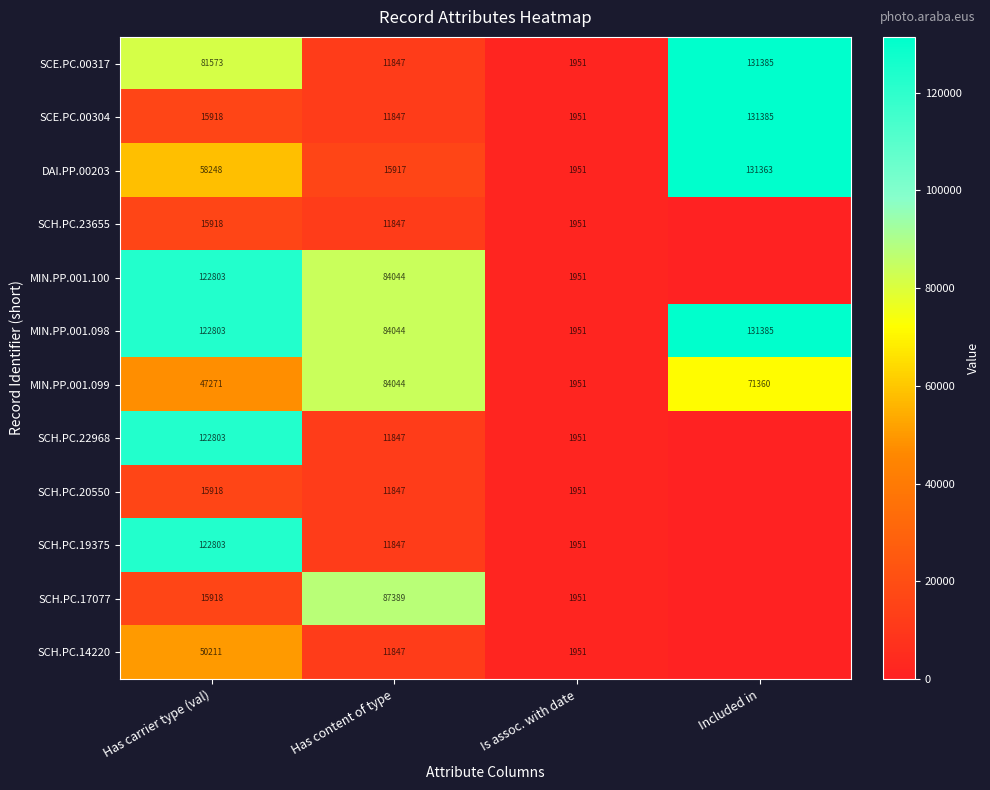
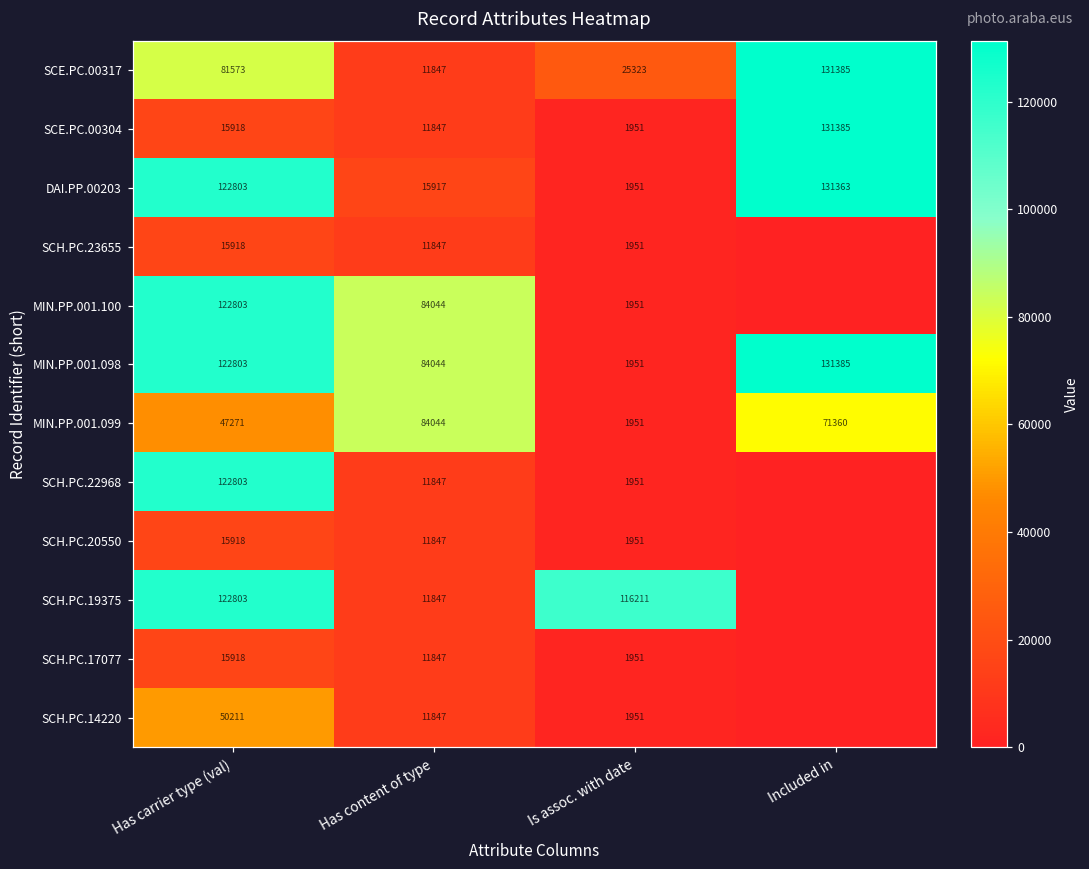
  {
    "SCE.PC.00317": {
      "Has carrier type (val)": 81573,
      "Has content of type": 11847,
-     "Is assoc. with date": 1951,
+     "Is assoc. with date": 25323,
      "Included in": 131385
    },
    "SCE.PC.00304": {
      "Has carrier type (val)": 15918,
      "Has content of type": 11847,
      "Is assoc. with date": 1951,
      "Included in": 131385
    },
    "DAI.PP.00203": {
-     "Has carrier type (val)": 58248,
+     "Has carrier type (val)": 122803,
      "Has content of type": 15917,
      "Is assoc. with date": 1951,
      "Included in": 131363
    },
    "SCH.PC.23655": {
      "Has carrier type (val)": 15918,
      "Has content of type": 11847,
      "Is assoc. with date": 1951
    },
    "MIN.PP.001.100": {
      "Has carrier type (val)": 122803,
      "Has content of type": 84044,
      "Is assoc. with date": 1951
    },
    "MIN.PP.001.098": {
      "Has carrier type (val)": 122803,
      "Has content of type": 84044,
      "Is assoc. with date": 1951,
      "Included in": 131385
    },
    "MIN.PP.001.099": {
      "Has carrier type (val)": 47271,
      "Has content of type": 84044,
      "Is assoc. with date": 1951,
      "Included in": 71360
    },
    "SCH.PC.22968": {
      "Has carrier type (val)": 122803,
      "Has content of type": 11847,
      "Is assoc. with date": 1951
    },
    "SCH.PC.20550": {
      "Has carrier type (val)": 15918,
      "Has content of type": 11847,
      "Is assoc. with date": 1951
    },
    "SCH.PC.19375": {
      "Has carrier type (val)": 122803,
      "Has content of type": 11847,
-     "Is assoc. with date": 1951
+     "Is assoc. with date": 116211
    },
    "SCH.PC.17077": {
      "Has carrier type (val)": 15918,
-     "Has content of type": 87389,
+     "Has content of type": 11847,
      "Is assoc. with date": 1951
    },
    "SCH.PC.14220": {
      "Has carrier type (val)": 50211,
      "Has content of type": 11847,
      "Is assoc. with date": 1951
    }
  }
